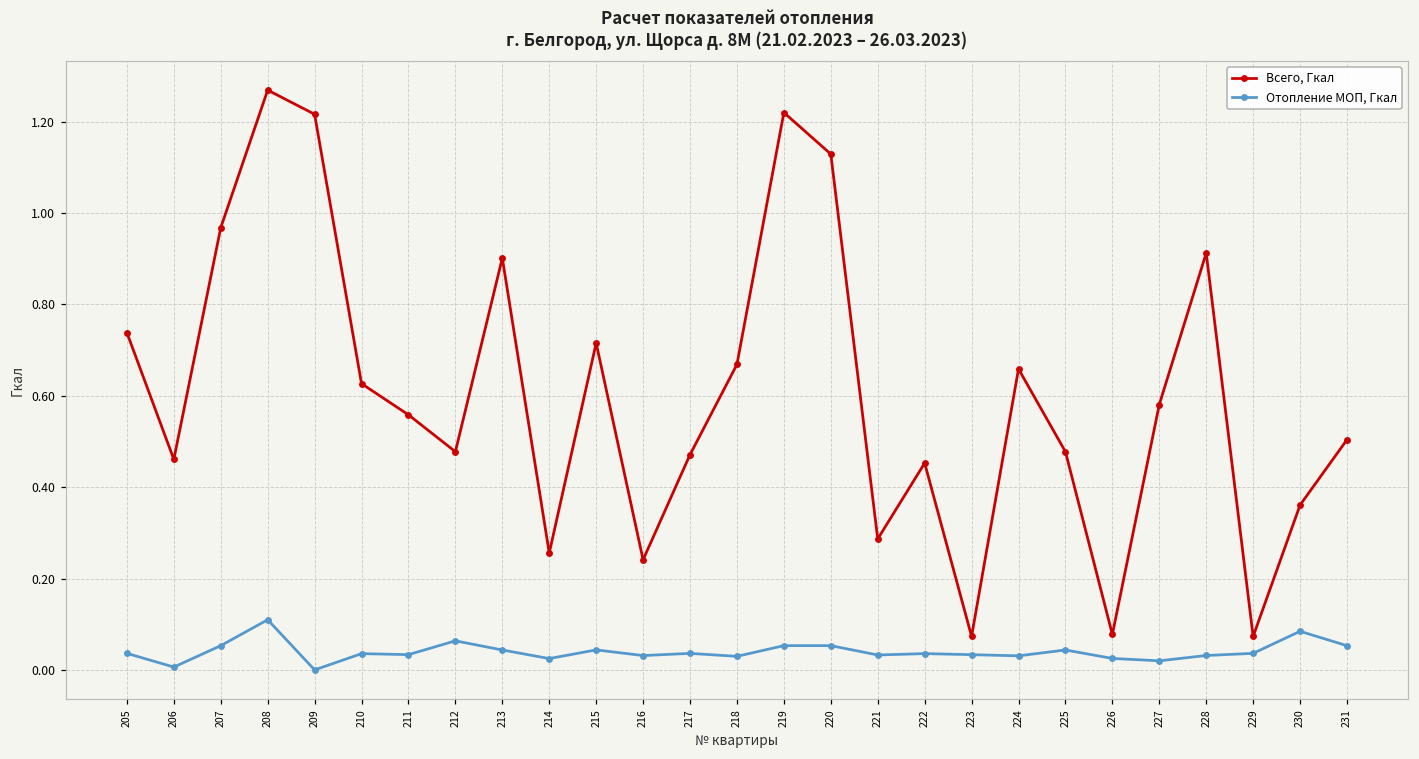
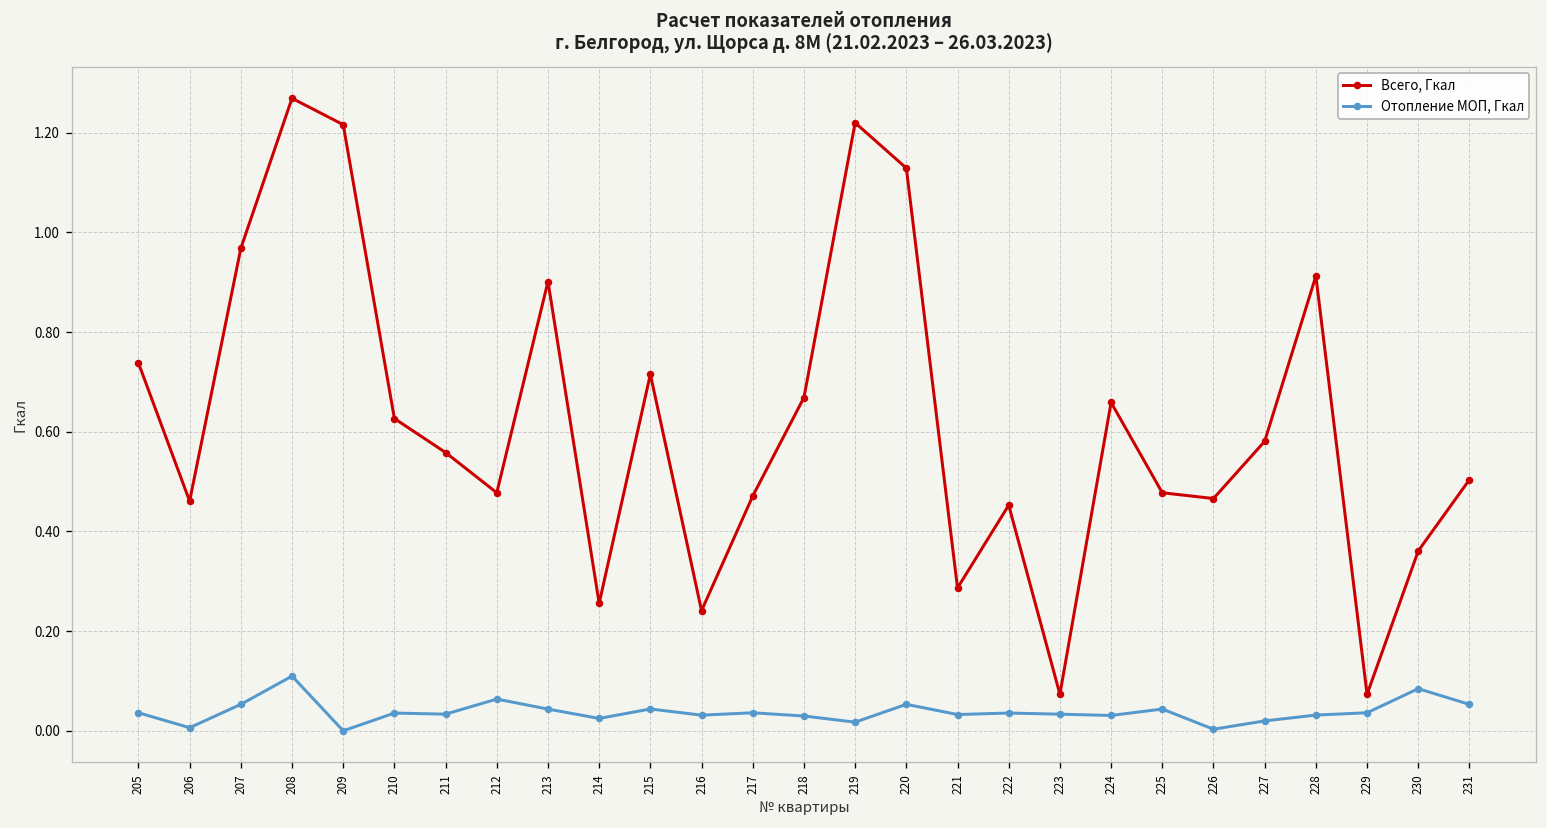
  {
    "Всего, Гкал": {
      "205": 0.74,
      "206": 0.46,
      "207": 0.97,
      "208": 1.27,
      "209": 1.22,
      "210": 0.63,
      "211": 0.56,
      "212": 0.48,
      "213": 0.90,
      "214": 0.26,
      "215": 0.72,
      "216": 0.24,
      "217": 0.47,
      "218": 0.67,
      "219": 1.22,
      "220": 1.13,
      "221": 0.29,
      "222": 0.45,
      "223": 0.07,
      "224": 0.66,
      "225": 0.48,
-     "226": 0.08,
+     "226": 0.47,
      "227": 0.58,
      "228": 0.91,
      "229": 0.07,
      "230": 0.36,
      "231": 0.50
    },
    "Отопление МОП, Гкал": {
      "205": 0.04,
      "206": 0.01,
      "207": 0.05,
      "208": 0.11,
      "209": 0.00,
      "210": 0.04,
      "211": 0.03,
      "212": 0.06,
      "213": 0.04,
      "214": 0.02,
      "215": 0.04,
      "216": 0.03,
      "217": 0.04,
      "218": 0.03,
-     "219": 0.05,
+     "219": 0.02,
      "220": 0.05,
      "221": 0.03,
      "222": 0.04,
      "223": 0.03,
      "224": 0.03,
      "225": 0.04,
-     "226": 0.03,
+     "226": 0.00,
      "227": 0.02,
      "228": 0.03,
      "229": 0.04,
      "230": 0.08,
      "231": 0.05
    }
  }
